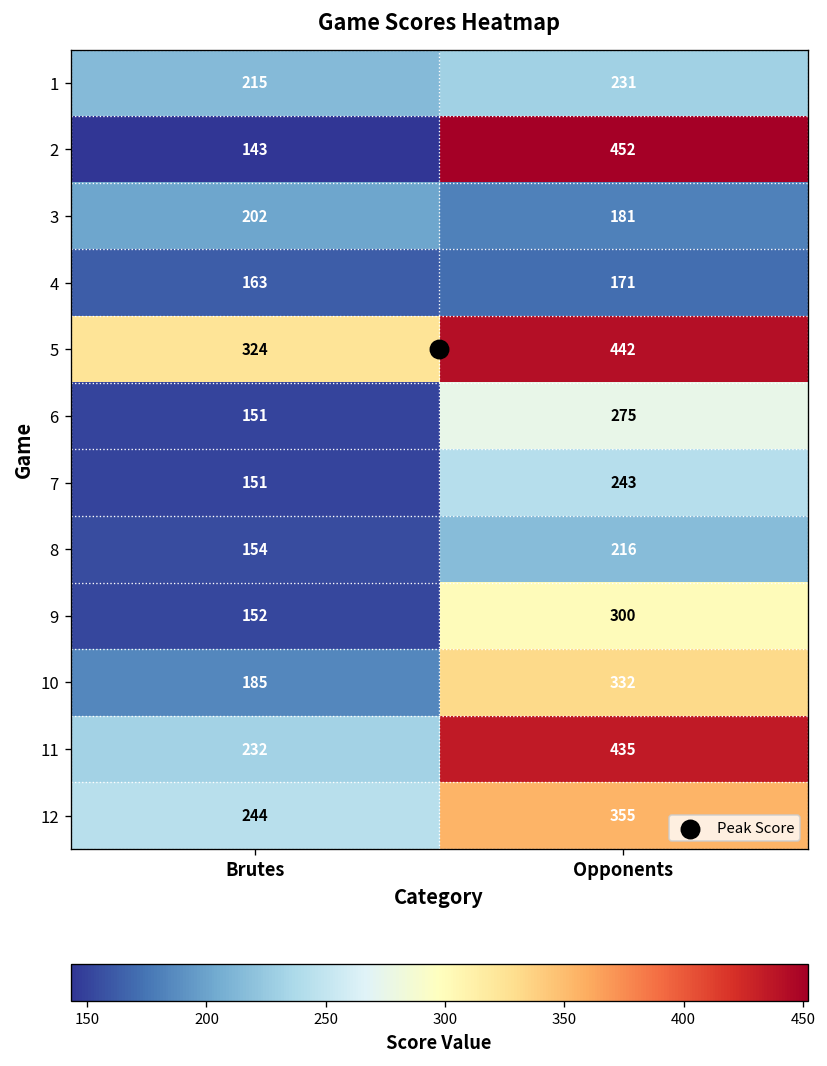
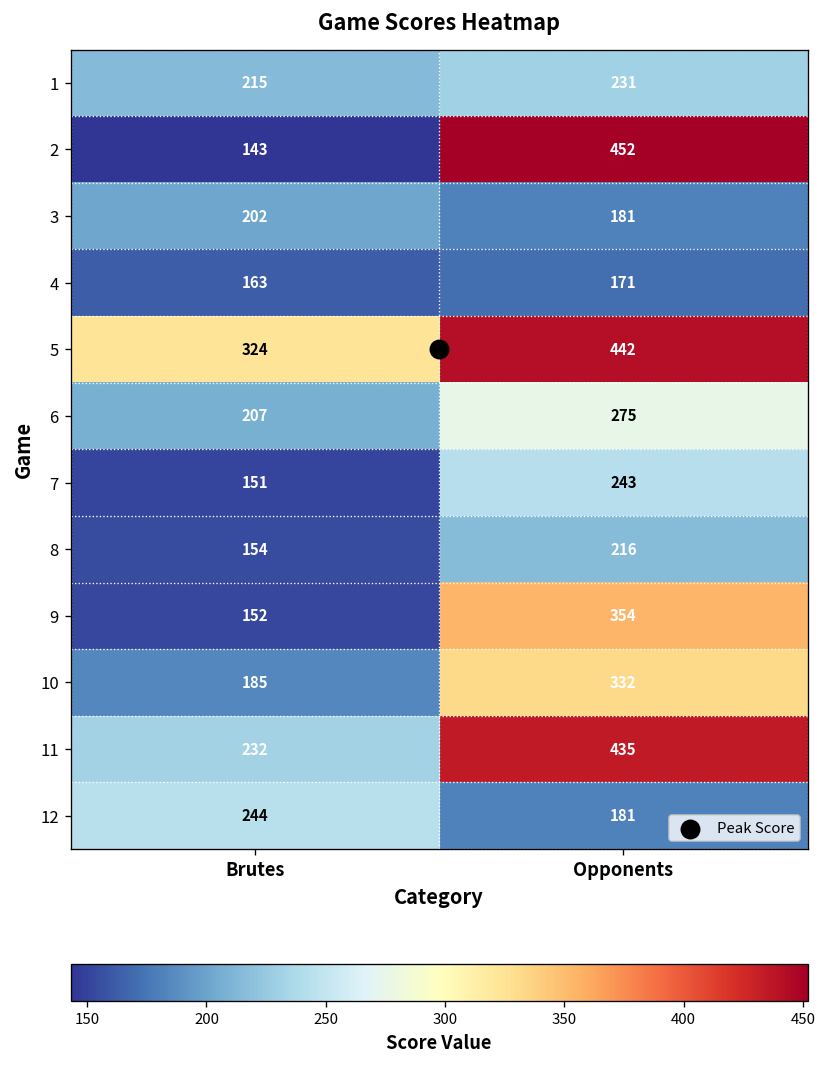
  {
    "1": {
      "Brutes": 215,
      "Opponents": 231
    },
    "2": {
      "Brutes": 143,
      "Opponents": 452
    },
    "3": {
      "Brutes": 202,
      "Opponents": 181
    },
    "4": {
      "Brutes": 163,
      "Opponents": 171
    },
    "5": {
      "Brutes": 324,
      "Opponents": 442
    },
    "6": {
-     "Brutes": 151,
+     "Brutes": 207,
      "Opponents": 275
    },
    "7": {
      "Brutes": 151,
      "Opponents": 243
    },
    "8": {
      "Brutes": 154,
      "Opponents": 216
    },
    "9": {
      "Brutes": 152,
-     "Opponents": 300
+     "Opponents": 354
    },
    "10": {
      "Brutes": 185,
      "Opponents": 332
    },
    "11": {
      "Brutes": 232,
      "Opponents": 435
    },
    "12": {
      "Brutes": 244,
-     "Opponents": 355
+     "Opponents": 181
    }
  }
